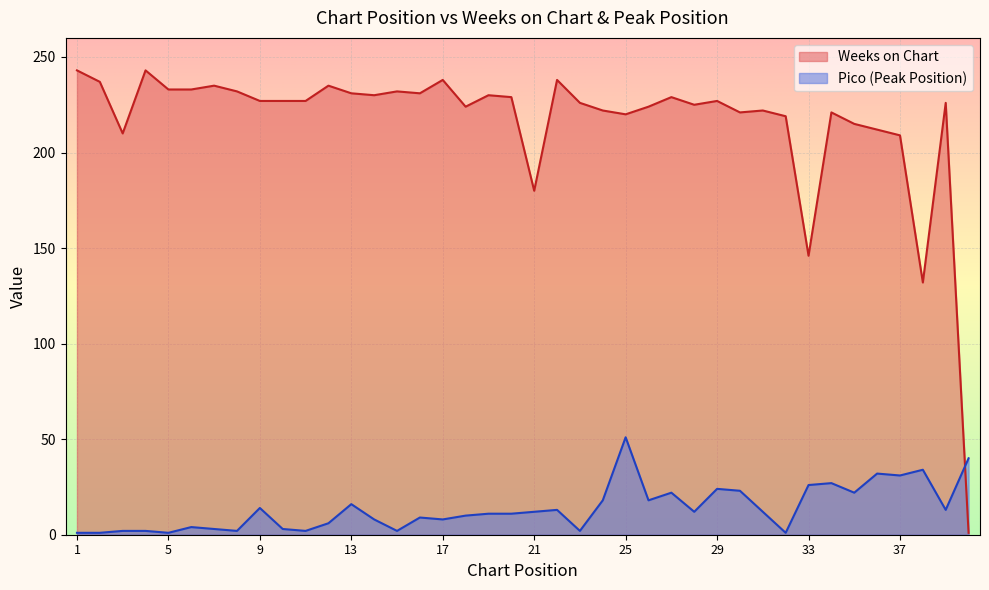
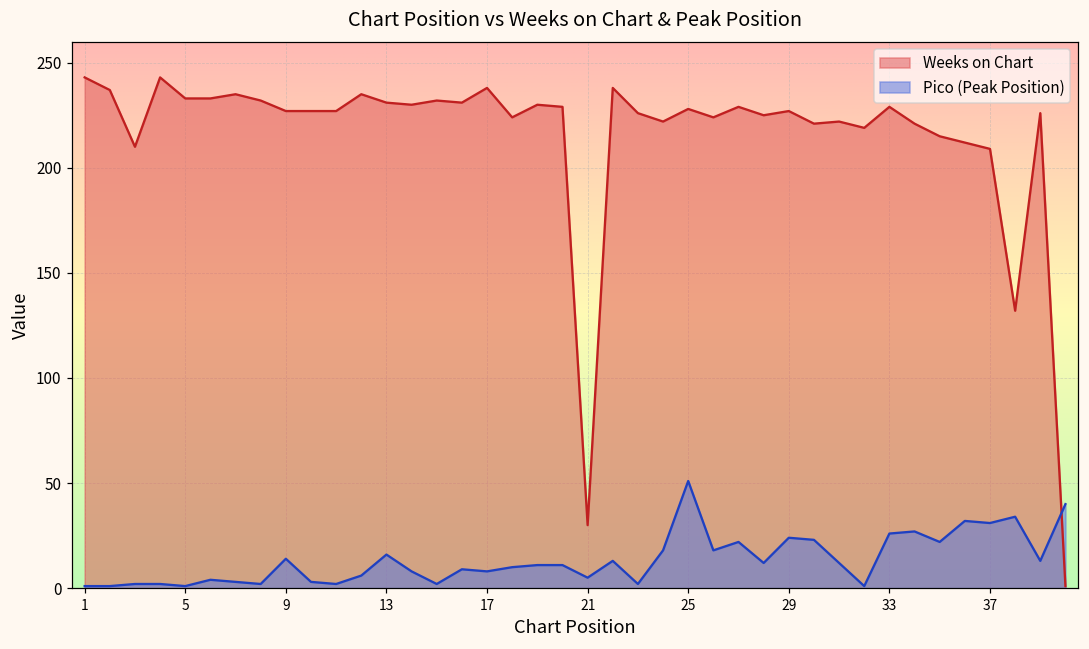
  {
    "Weeks on Chart": {
      "1": 243,
      "5": 233,
      "9": 227,
      "13": 231,
      "17": 238,
-     "21": 180,
-     "25": 220,
+     "21": 30,
+     "25": 228,
      "29": 227,
-     "33": 146,
+     "33": 229,
      "37": 209
    },
    "Pico (Peak Position)": {
      "1": 1,
      "5": 1,
      "9": 14,
      "13": 16,
      "17": 8,
-     "21": 12,
+     "21": 5,
      "25": 51,
      "29": 24,
      "33": 26,
      "37": 31
    }
  }
